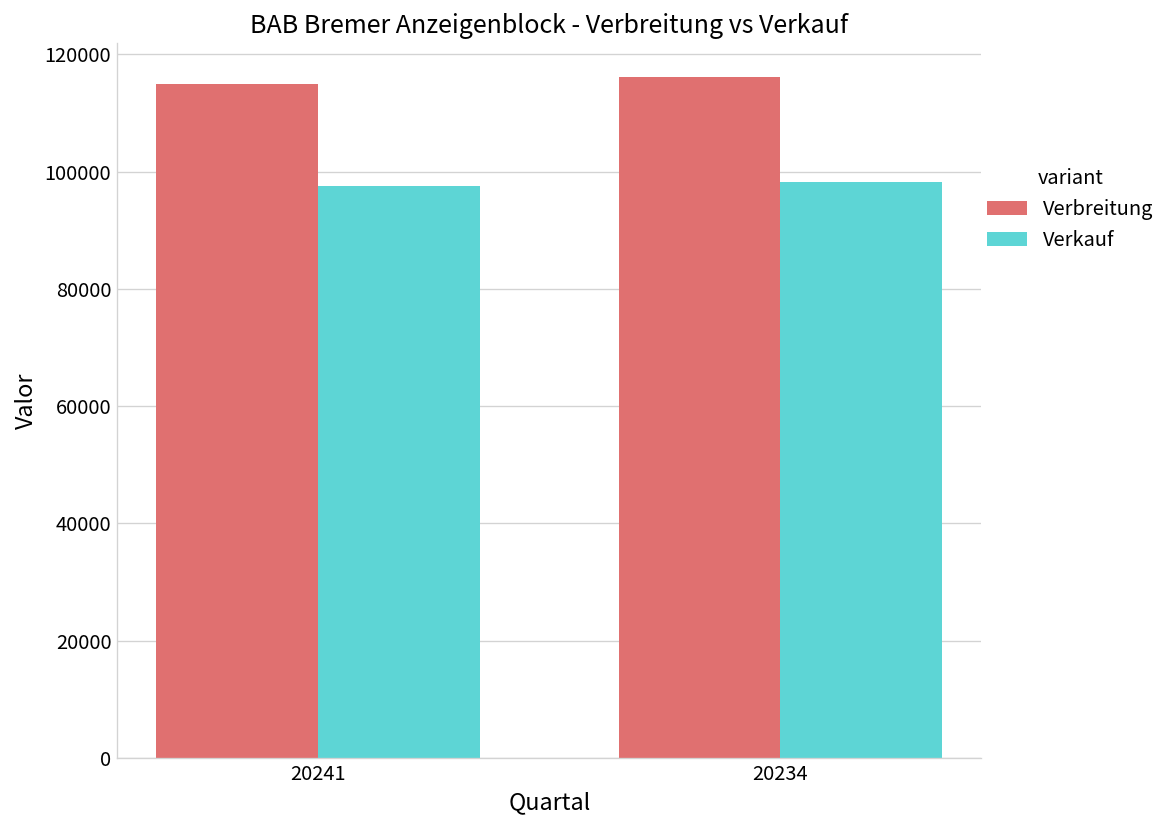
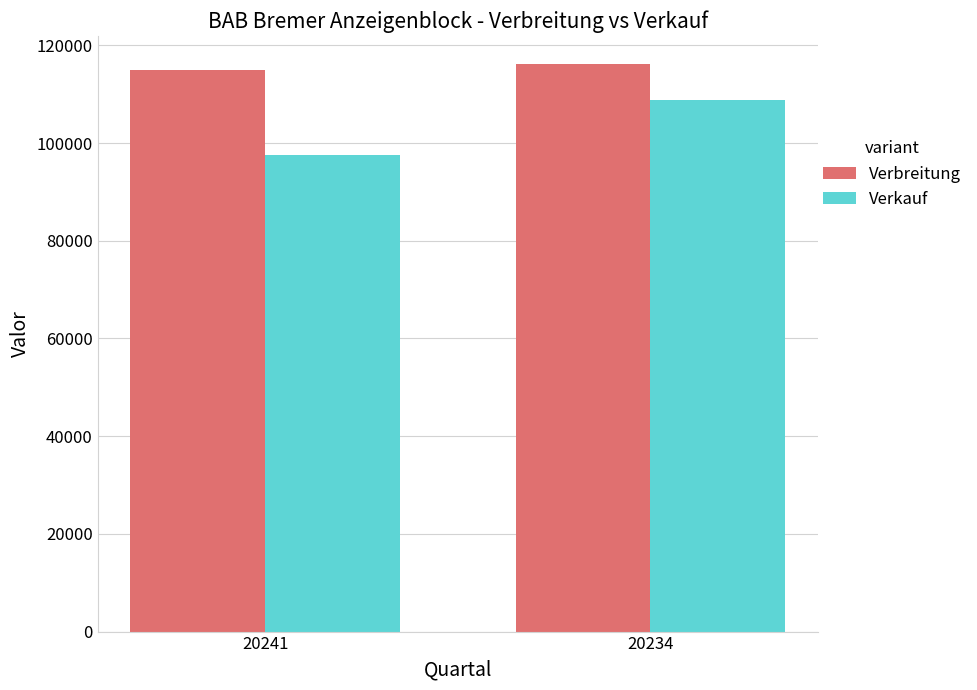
  {
    "Verbreitung": {
      "20241": 115000,
      "20234": 116000
    },
    "Verkauf": {
      "20241": 97000,
-     "20234": 98000
+     "20234": 109000
    }
  }
